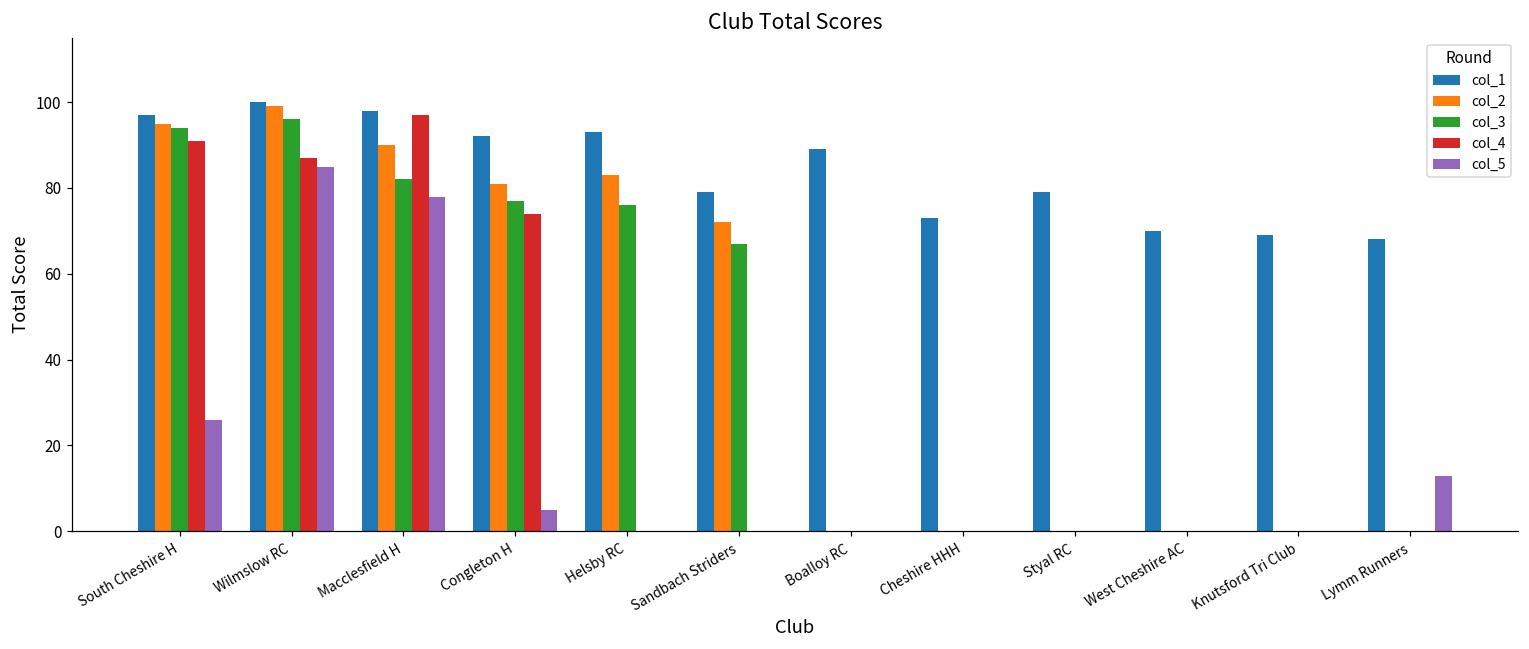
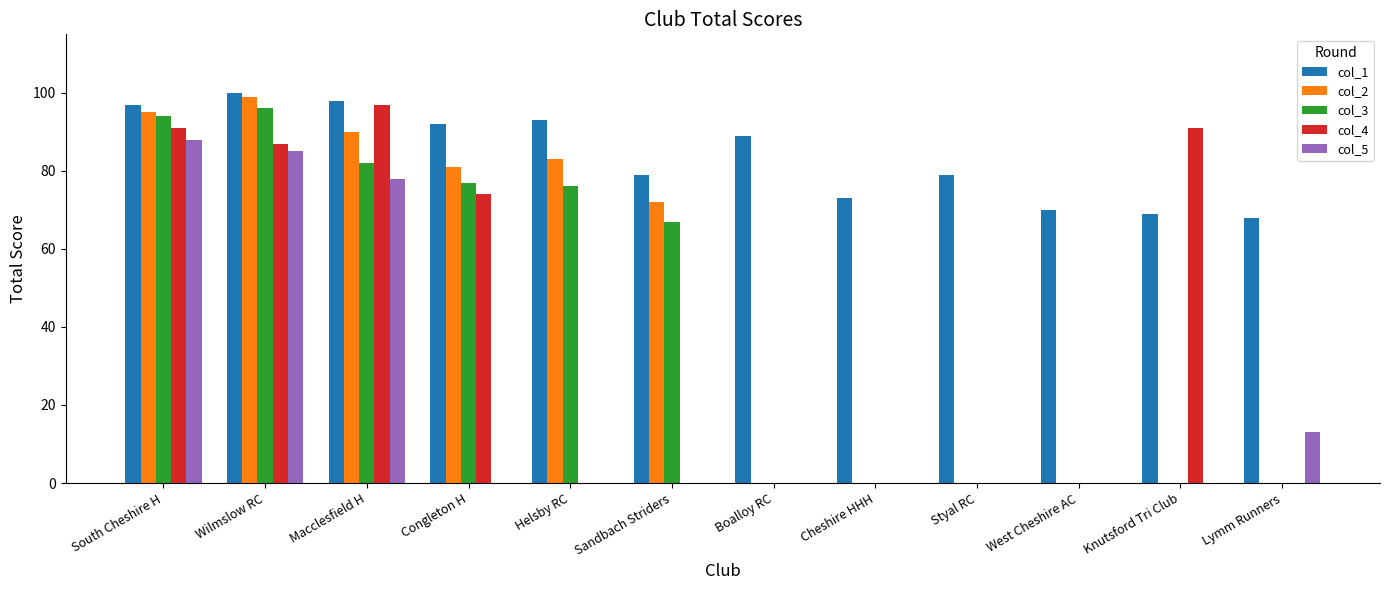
  {
    "col_1": {
      "South Cheshire H": 97,
      "Wilmslow RC": 100,
      "Macclesfield H": 98,
      "Congleton H": 92,
      "Helsby RC": 93,
      "Sandbach Striders": 79,
      "Boalloy RC": 89,
      "Cheshire HHH": 73,
      "Styal RC": 79,
      "West Cheshire AC": 70,
      "Knutsford Tri Club": 69,
      "Lymm Runners": 68
    },
    "col_2": {
      "South Cheshire H": 95,
      "Wilmslow RC": 99,
      "Macclesfield H": 90,
      "Congleton H": 81,
      "Helsby RC": 83,
      "Sandbach Striders": 72,
      "Boalloy RC": 0,
      "Cheshire HHH": 0,
      "Styal RC": 0,
      "West Cheshire AC": 0,
      "Knutsford Tri Club": 0,
      "Lymm Runners": 0
    },
    "col_3": {
      "South Cheshire H": 94,
      "Wilmslow RC": 96,
      "Macclesfield H": 82,
      "Congleton H": 77,
      "Helsby RC": 76,
      "Sandbach Striders": 67,
      "Boalloy RC": 0,
      "Cheshire HHH": 0,
      "Styal RC": 0,
      "West Cheshire AC": 0,
      "Knutsford Tri Club": 0,
      "Lymm Runners": 0
    },
    "col_4": {
      "South Cheshire H": 91,
      "Wilmslow RC": 87,
      "Macclesfield H": 97,
      "Congleton H": 74,
      "Helsby RC": 0,
      "Sandbach Striders": 0,
      "Boalloy RC": 0,
      "Cheshire HHH": 0,
      "Styal RC": 0,
      "West Cheshire AC": 0,
-     "Knutsford Tri Club": 0,
+     "Knutsford Tri Club": 91,
      "Lymm Runners": 0
    },
    "col_5": {
-     "South Cheshire H": 26,
+     "South Cheshire H": 88,
      "Wilmslow RC": 85,
      "Macclesfield H": 78,
-     "Congleton H": 5,
+     "Congleton H": 0,
      "Helsby RC": 0,
      "Sandbach Striders": 0,
      "Boalloy RC": 0,
      "Cheshire HHH": 0,
      "Styal RC": 0,
      "West Cheshire AC": 0,
      "Knutsford Tri Club": 0,
      "Lymm Runners": 13
    }
  }
